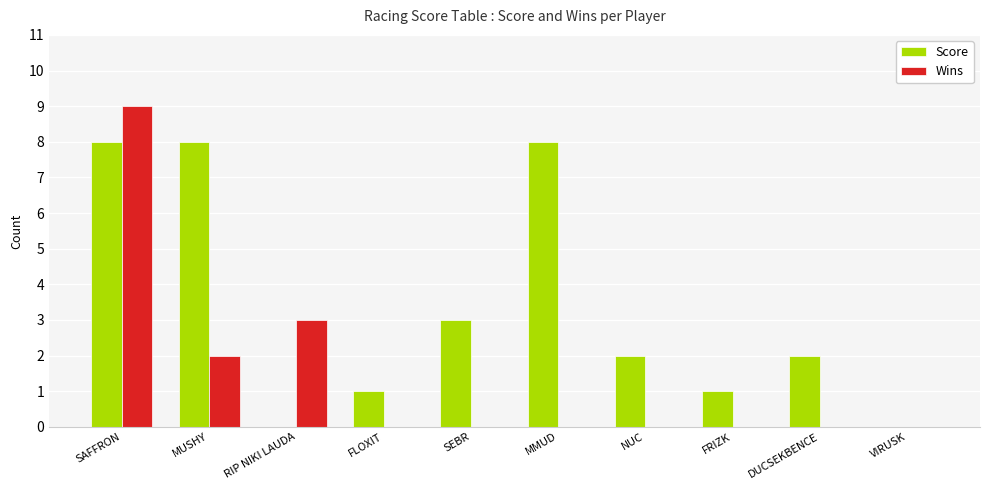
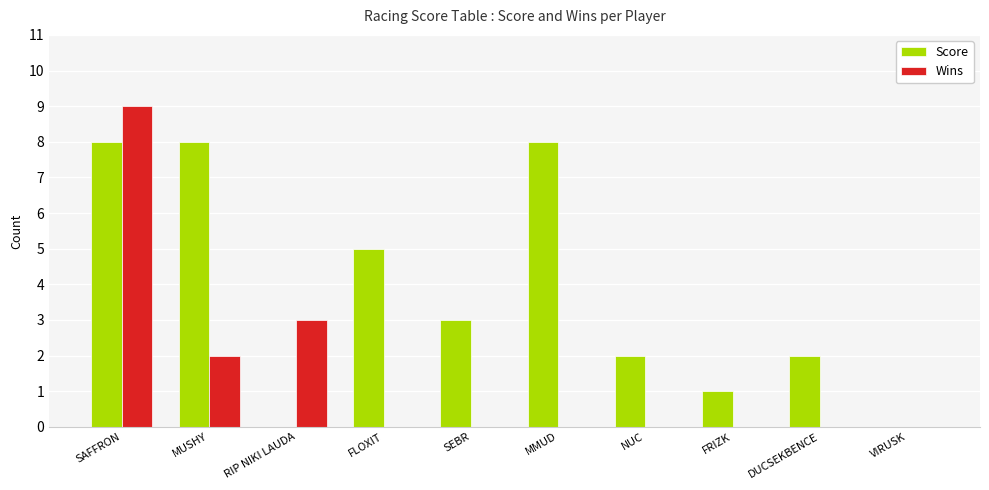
  {
    "Score": {
      "SAFFRON": 8,
      "MUSHY": 8,
      "RIP NIKI LAUDA": 0,
-     "FLOXIT": 1,
+     "FLOXIT": 5,
      "SEBR": 3,
      "MMUD": 8,
      "NUC": 2,
      "FRIZK": 1,
      "DUCSEKBENCE": 2,
      "VIRUSK": 0
    },
    "Wins": {
      "SAFFRON": 9,
      "MUSHY": 2,
      "RIP NIKI LAUDA": 3,
      "FLOXIT": 0,
      "SEBR": 0,
      "MMUD": 0,
      "NUC": 0,
      "FRIZK": 0,
      "DUCSEKBENCE": 0,
      "VIRUSK": 0
    }
  }
